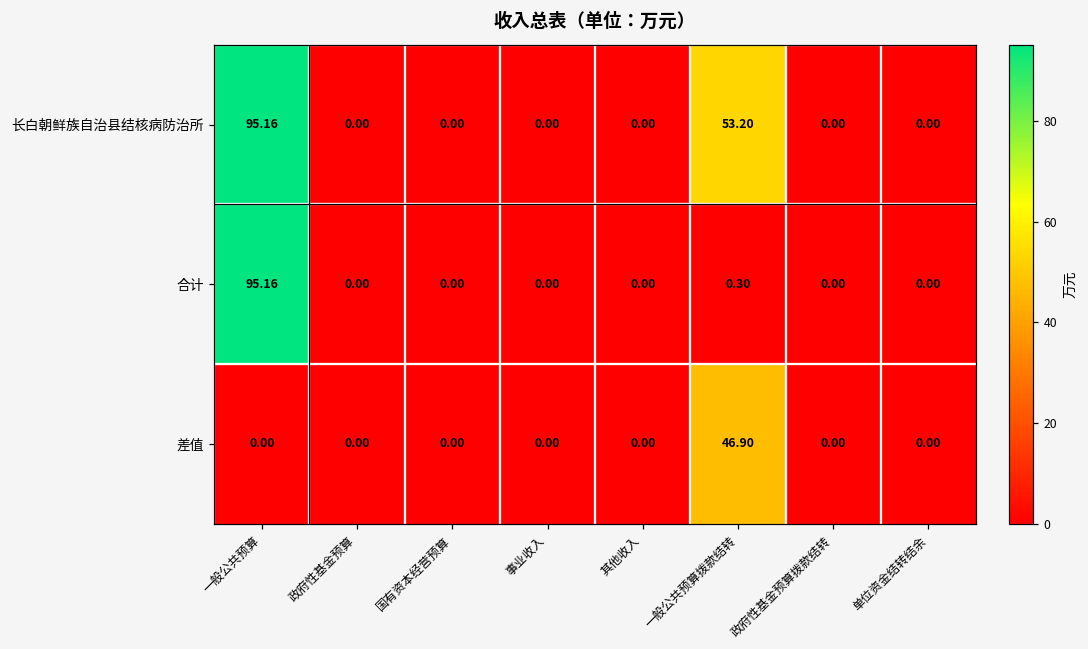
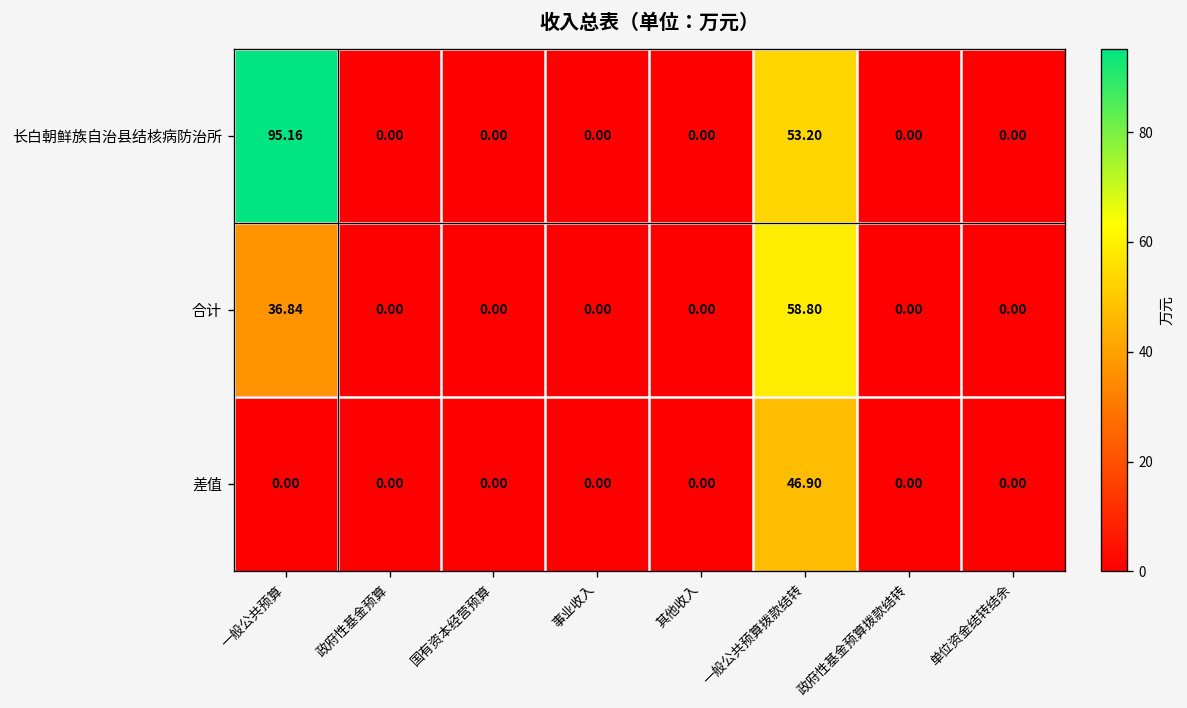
  {
    "长白朝鲜族自治县结核病防治所": {
      "一般公共预算": 95.16,
      "政府性基金预算": 0.00,
      "国有资本经营预算": 0.00,
      "事业收入": 0.00,
      "其他收入": 0.00,
      "一般公共预算拨款结转": 53.20,
      "政府性基金预算拨款结转": 0.00,
      "单位资金结转结余": 0.00
    },
    "合计": {
-     "一般公共预算": 95.16,
+     "一般公共预算": 36.84,
      "政府性基金预算": 0.00,
      "国有资本经营预算": 0.00,
      "事业收入": 0.00,
      "其他收入": 0.00,
-     "一般公共预算拨款结转": 0.30,
+     "一般公共预算拨款结转": 58.80,
      "政府性基金预算拨款结转": 0.00,
      "单位资金结转结余": 0.00
    },
    "差值": {
      "一般公共预算": 0.00,
      "政府性基金预算": 0.00,
      "国有资本经营预算": 0.00,
      "事业收入": 0.00,
      "其他收入": 0.00,
      "一般公共预算拨款结转": 46.90,
      "政府性基金预算拨款结转": 0.00,
      "单位资金结转结余": 0.00
    }
  }
